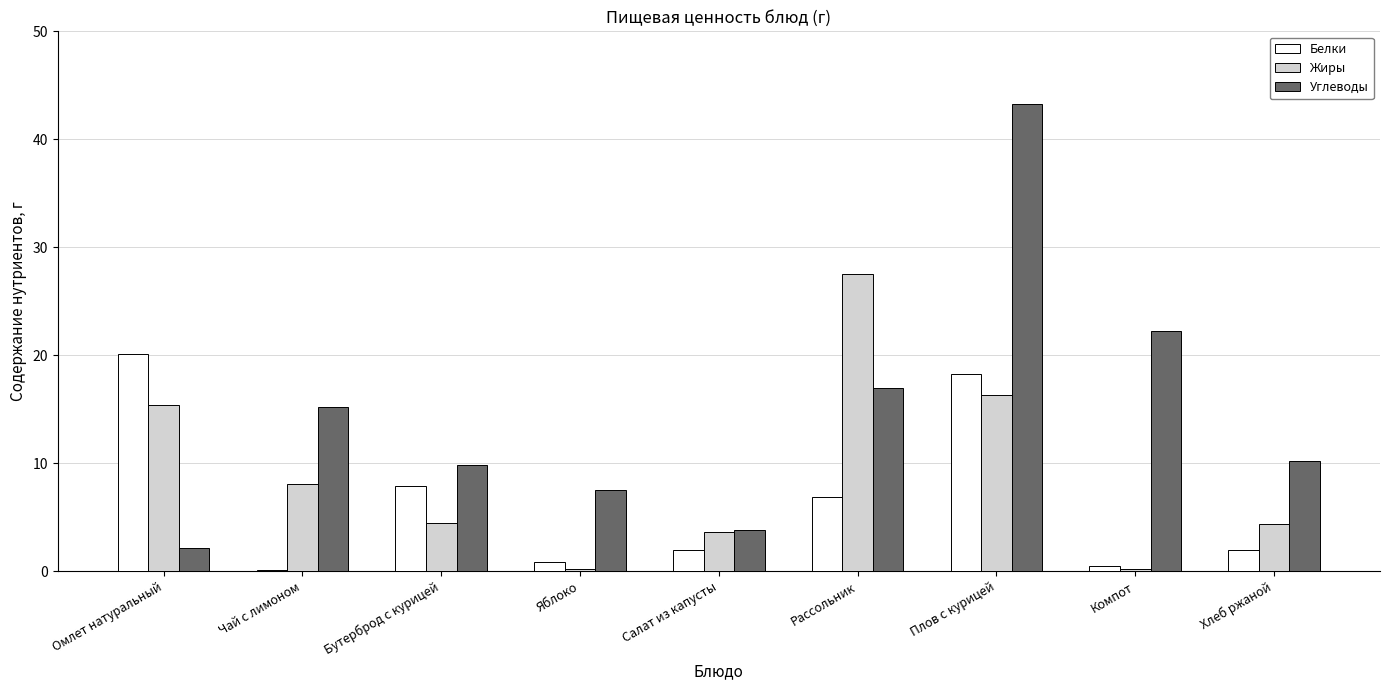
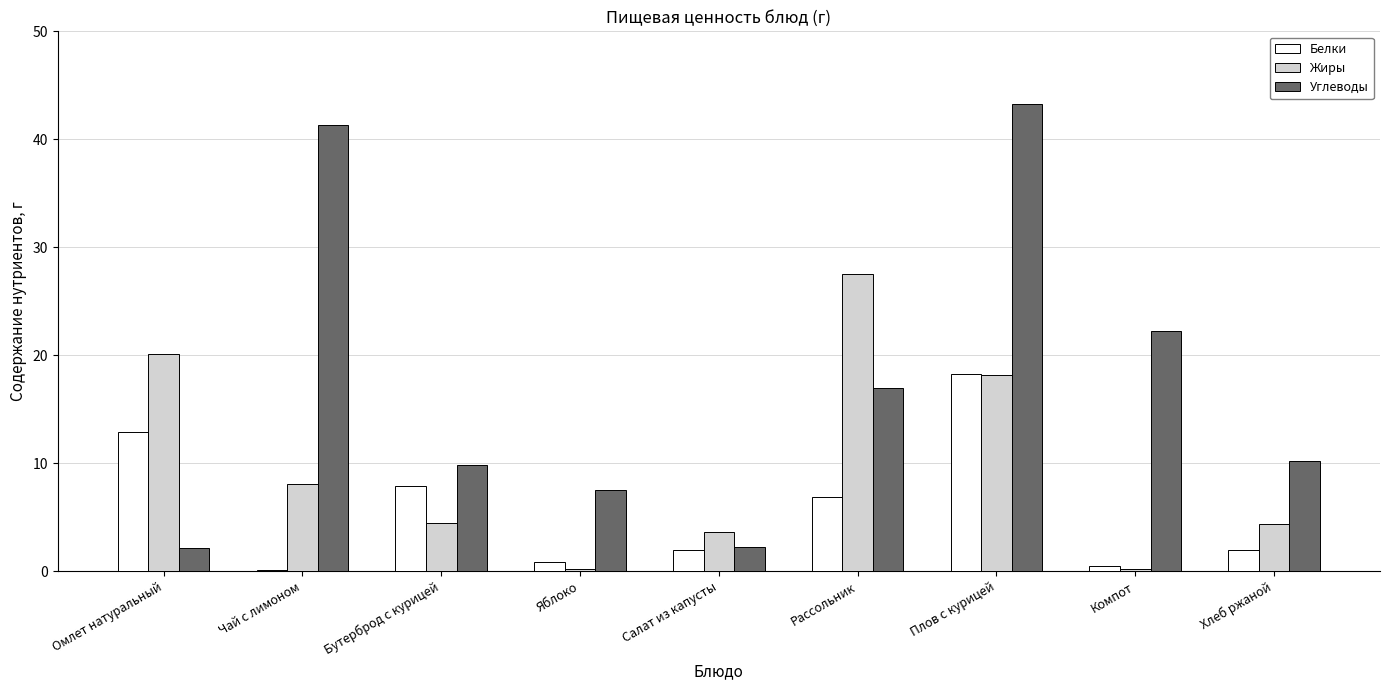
  {
    "Белки": {
-     "Омлет натуральный": 20.1,
+     "Омлет натуральный": 12.9,
      "Бутерброд с курицей": 7.9,
      "Яблоко": 0.8,
      "Салат из капусты": 2.0,
      "Рассольник": 6.9,
      "Плов с курицей": 18.3,
      "Компот": 0.5,
      "Хлеб ржаной": 2.0
    },
    "Жиры": {
-     "Омлет натуральный": 15.4,
+     "Омлет натуральный": 20.1,
      "Чай с лимоном": 8.1,
      "Бутерброд с курицей": 4.5,
      "Салат из капусты": 3.7,
      "Рассольник": 27.5,
-     "Плов с курицей": 16.4,
+     "Плов с курицей": 18.2,
      "Хлеб ржаной": 4.3
    },
    "Углеводы": {
      "Омлет натуральный": 2.2,
-     "Чай с лимоном": 15.2,
+     "Чай с лимоном": 41.3,
      "Бутерброд с курицей": 9.8,
      "Яблоко": 7.5,
-     "Салат из капусты": 3.8,
+     "Салат из капусты": 2.2,
      "Рассольник": 17.0,
      "Плов с курицей": 43.3,
      "Компот": 22.2,
      "Хлеб ржаной": 10.2
    }
  }
